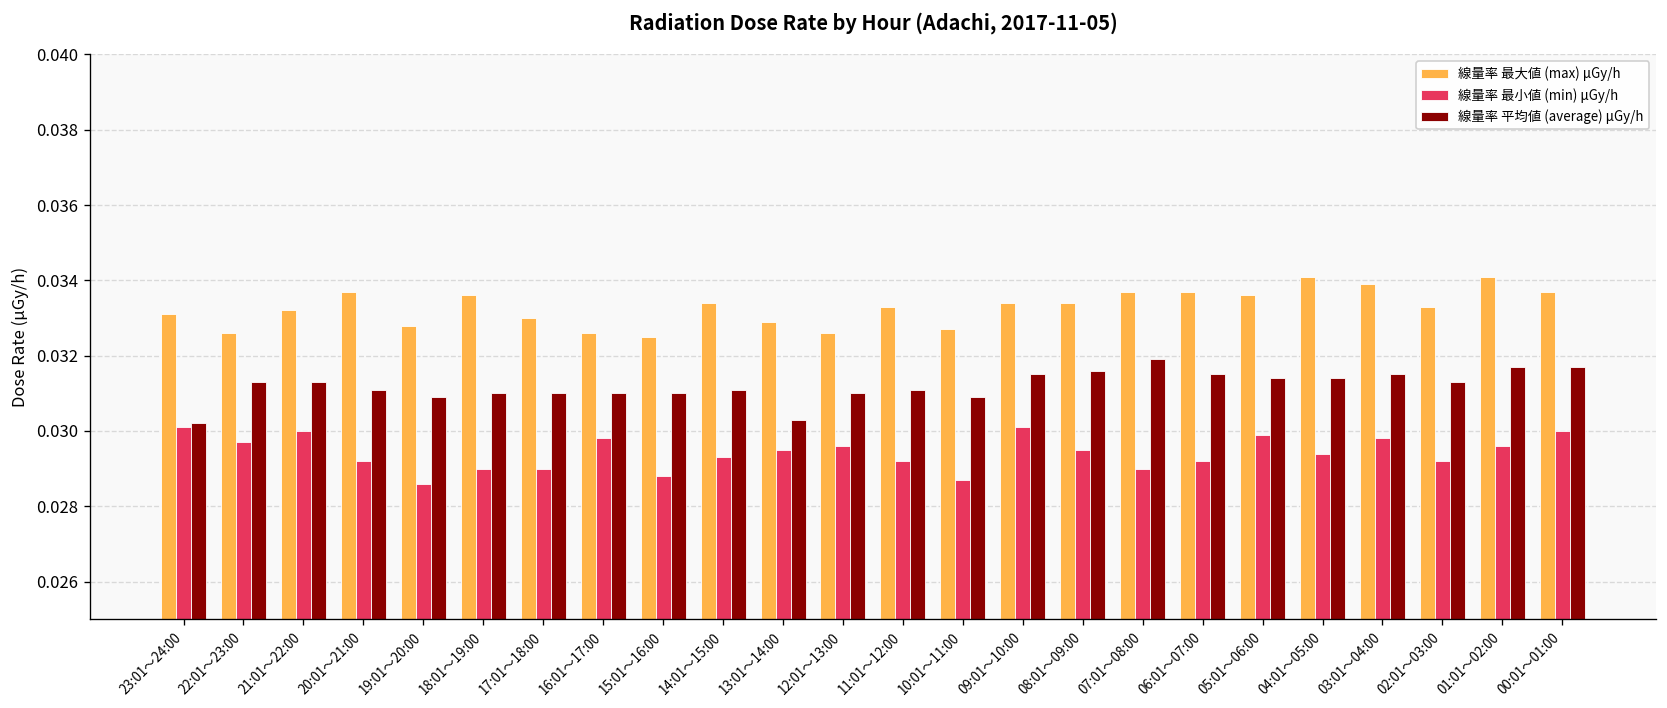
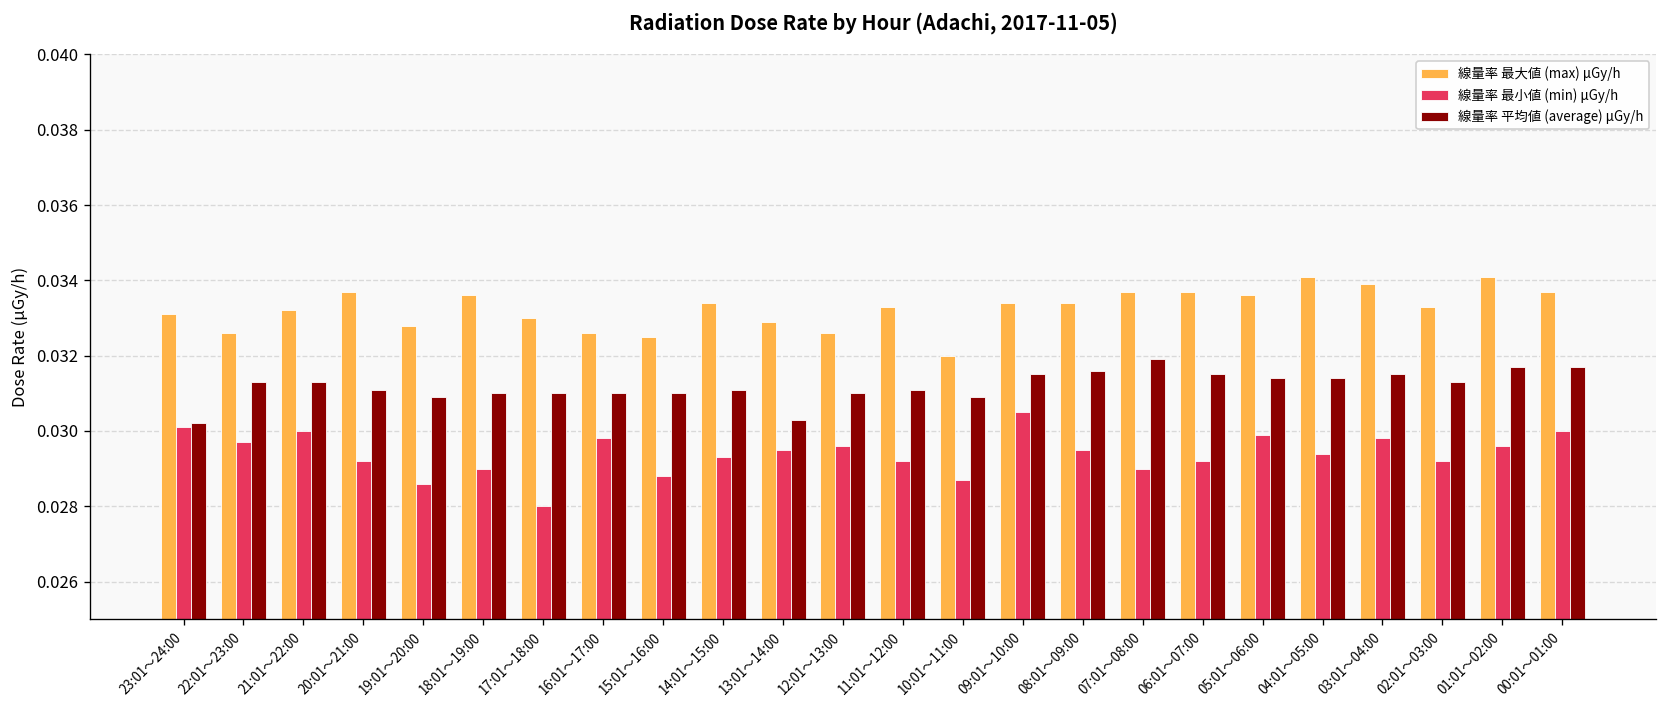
  {
    "線量率 最大値 (max) μGy/h": {
      "23:01～24:00": 0.0331,
      "22:01～23:00": 0.0326,
      "21:01～22:00": 0.0332,
      "20:01～21:00": 0.0337,
      "19:01～20:00": 0.0328,
      "18:01～19:00": 0.0336,
      "17:01～18:00": 0.0330,
      "16:01～17:00": 0.0326,
      "15:01～16:00": 0.0325,
      "14:01～15:00": 0.0334,
      "13:01～14:00": 0.0329,
      "12:01～13:00": 0.0326,
      "11:01～12:00": 0.0333,
-     "10:01～11:00": 0.0327,
+     "10:01～11:00": 0.0320,
      "09:01～10:00": 0.0334,
      "08:01～09:00": 0.0334,
      "07:01～08:00": 0.0337,
      "06:01～07:00": 0.0337,
      "05:01～06:00": 0.0336,
      "04:01～05:00": 0.0341,
      "03:01～04:00": 0.0339,
      "02:01～03:00": 0.0333,
      "01:01～02:00": 0.0341,
      "00:01～01:00": 0.0337
    },
    "線量率 最小値 (min) μGy/h": {
      "23:01～24:00": 0.0301,
      "22:01～23:00": 0.0297,
      "21:01～22:00": 0.0300,
      "20:01～21:00": 0.0292,
      "19:01～20:00": 0.0286,
      "18:01～19:00": 0.0290,
-     "17:01～18:00": 0.029,
+     "17:01～18:00": 0.028,
      "16:01～17:00": 0.0298,
      "15:01～16:00": 0.0288,
      "14:01～15:00": 0.0293,
      "13:01～14:00": 0.0295,
      "12:01～13:00": 0.0296,
      "11:01～12:00": 0.0292,
      "10:01～11:00": 0.0287,
-     "09:01～10:00": 0.0301,
+     "09:01～10:00": 0.0305,
      "08:01～09:00": 0.0295,
      "07:01～08:00": 0.0290,
      "06:01～07:00": 0.0292,
      "05:01～06:00": 0.0299,
      "04:01～05:00": 0.0294,
      "03:01～04:00": 0.0298,
      "02:01～03:00": 0.0292,
      "01:01～02:00": 0.0296,
      "00:01～01:00": 0.0300
    },
    "線量率 平均値 (average) μGy/h": {
      "23:01～24:00": 0.0302,
      "22:01～23:00": 0.0313,
      "21:01～22:00": 0.0313,
      "20:01～21:00": 0.0311,
      "19:01～20:00": 0.0309,
      "18:01～19:00": 0.0310,
      "17:01～18:00": 0.0310,
      "16:01～17:00": 0.0310,
      "15:01～16:00": 0.0310,
      "14:01～15:00": 0.0311,
      "13:01～14:00": 0.0303,
      "12:01～13:00": 0.0310,
      "11:01～12:00": 0.0311,
      "10:01～11:00": 0.0309,
      "09:01～10:00": 0.0315,
      "08:01～09:00": 0.0316,
      "07:01～08:00": 0.0319,
      "06:01～07:00": 0.0315,
      "05:01～06:00": 0.0314,
      "04:01～05:00": 0.0314,
      "03:01～04:00": 0.0315,
      "02:01～03:00": 0.0313,
      "01:01～02:00": 0.0317,
      "00:01～01:00": 0.0317
    }
  }
